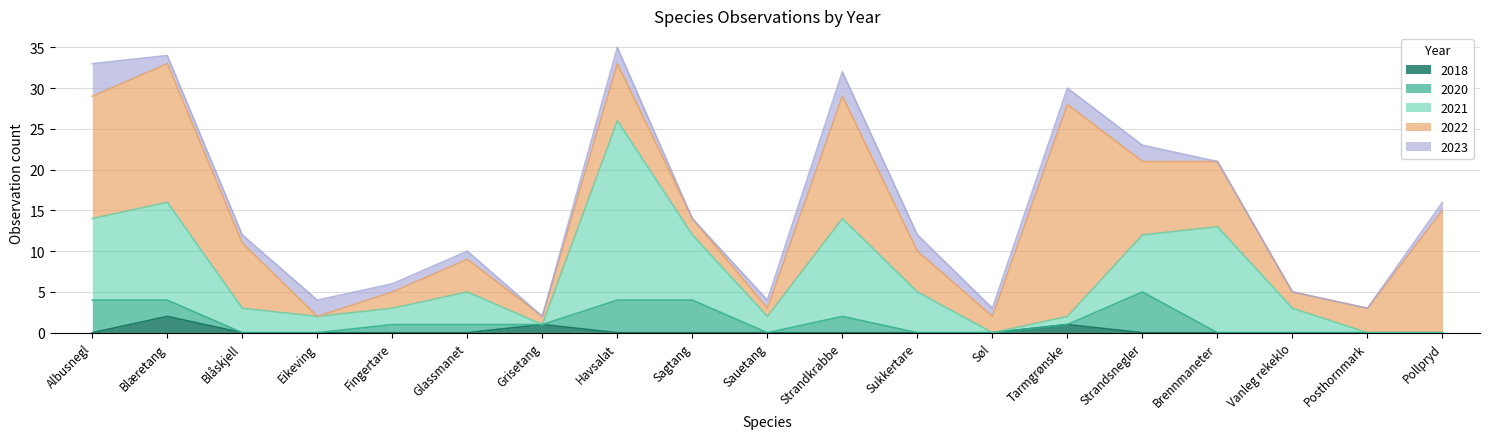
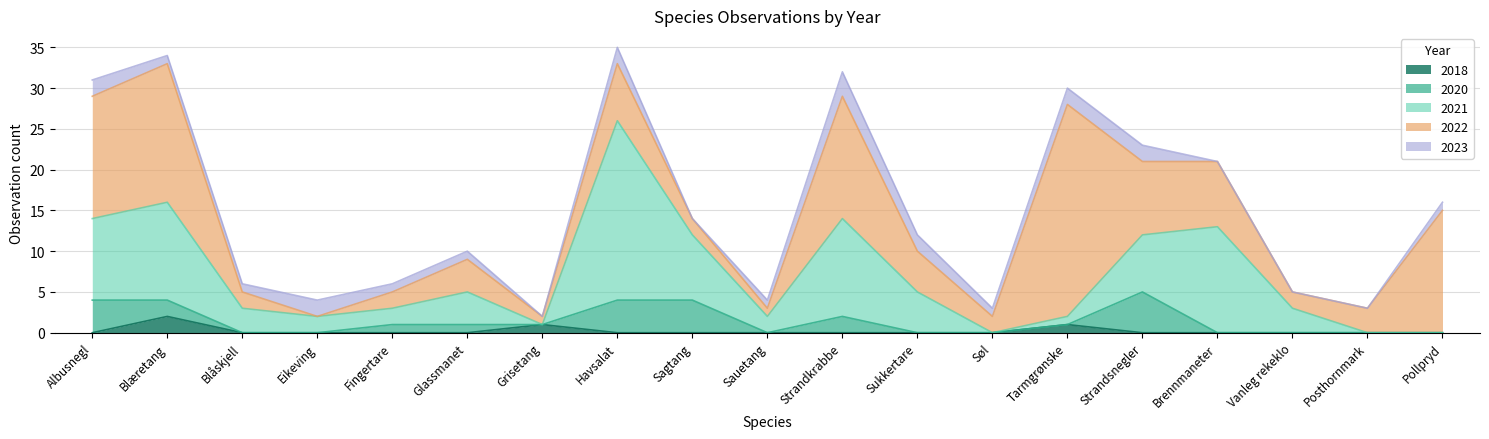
  {
    "2018": {
      "Albusnegl": 0,
      "Blæretang": 2,
      "Fingertare": 0,
      "Glassmanet": 0,
      "Havsalat": 0,
      "Sagtang": 0,
      "Strandkrabbe": 0,
      "Strandsnegler": 0
    },
    "2022": {
      "Albusnegl": 15,
      "Blæretang": 17,
-     "Blåskjell": 8,
+     "Blåskjell": 2,
      "Fingertare": 2,
      "Glassmanet": 4,
      "Havsalat": 7,
      "Sauetang": 1,
      "Strandkrabbe": 15,
      "Sukkertare": 5,
      "Søl": 2,
      "Tarmgrønske": 26,
      "Strandsnegler": 9,
      "Pollpryd": 15
    },
    "2023": {
-     "Albusnegl": 4,
+     "Albusnegl": 2,
      "Blæretang": 1,
      "Blåskjell": 1,
      "Eikeving": 2,
      "Fingertare": 1,
      "Glassmanet": 1,
      "Havsalat": 2,
      "Sauetang": 1,
      "Strandkrabbe": 3,
      "Sukkertare": 2,
      "Søl": 1,
      "Tarmgrønske": 2,
      "Strandsnegler": 2,
      "Pollpryd": 1
    }
  }
